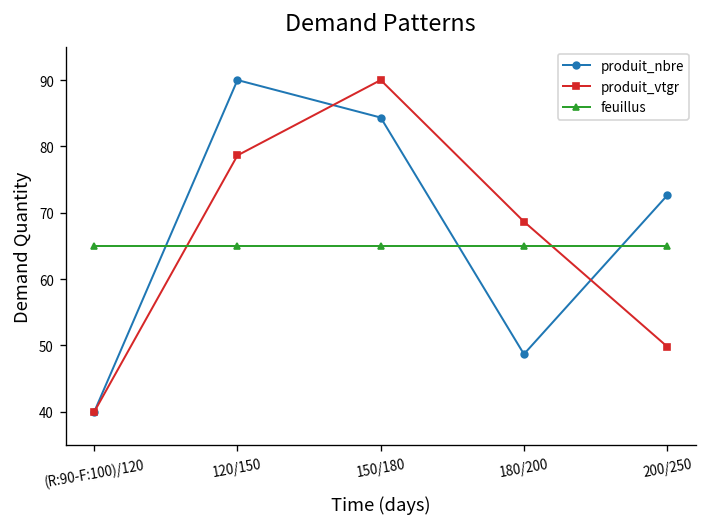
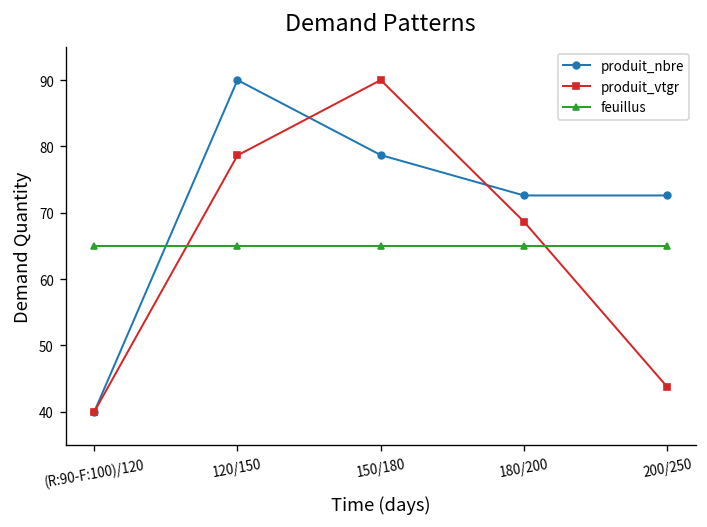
  {
    "produit_nbre": {
      "120/150": 90,
-     "150/180": 84,
-     "180/200": 49,
+     "150/180": 79,
+     "180/200": 73,
      "200/250": 73
    },
    "produit_vtgr": {
      "120/150": 79,
      "150/180": 90,
      "180/200": 69,
-     "200/250": 50
+     "200/250": 44
    },
    "feuillus": {
      "(R:90-F:100)/120": 65,
      "120/150": 65,
      "150/180": 65,
      "180/200": 65,
      "200/250": 65
    }
  }
